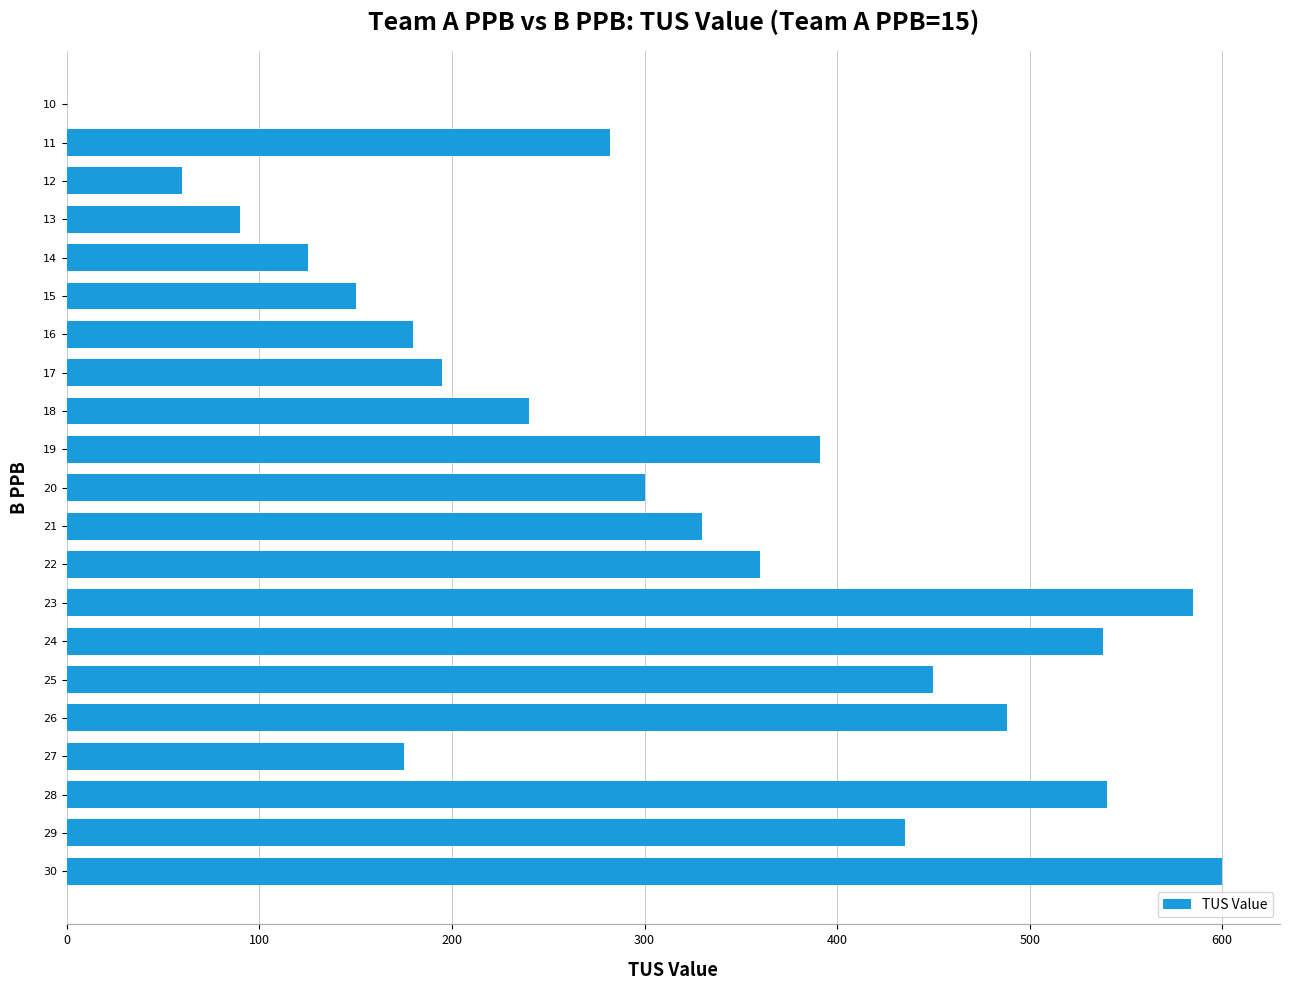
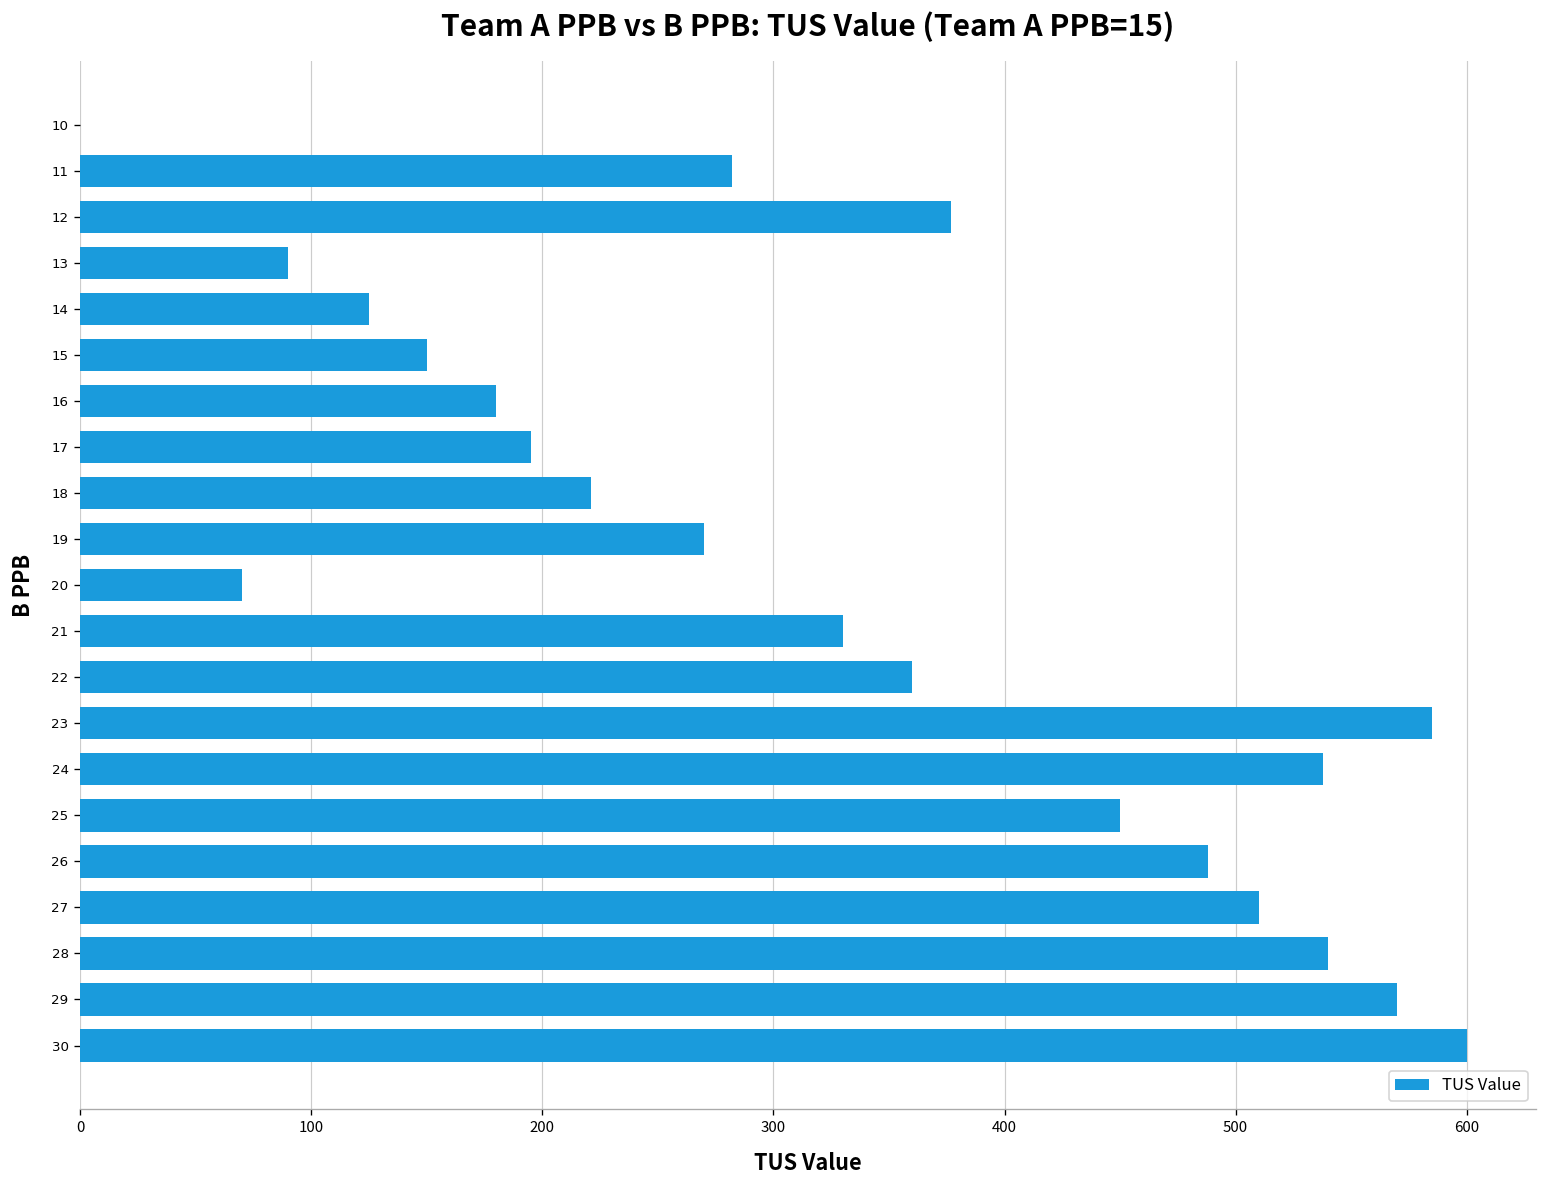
  {
    "10": 0,
    "11": 282,
-   "12": 60,
+   "12": 377,
    "13": 90,
    "14": 125,
    "15": 150,
    "16": 180,
    "17": 195,
-   "18": 240,
-   "19": 391,
-   "20": 300,
+   "18": 221,
+   "19": 270,
+   "20": 70,
    "21": 330,
    "22": 360,
    "23": 585,
    "24": 538,
    "25": 450,
    "26": 488,
-   "27": 175,
+   "27": 510,
    "28": 540,
-   "29": 435,
+   "29": 570,
    "30": 600
  }
